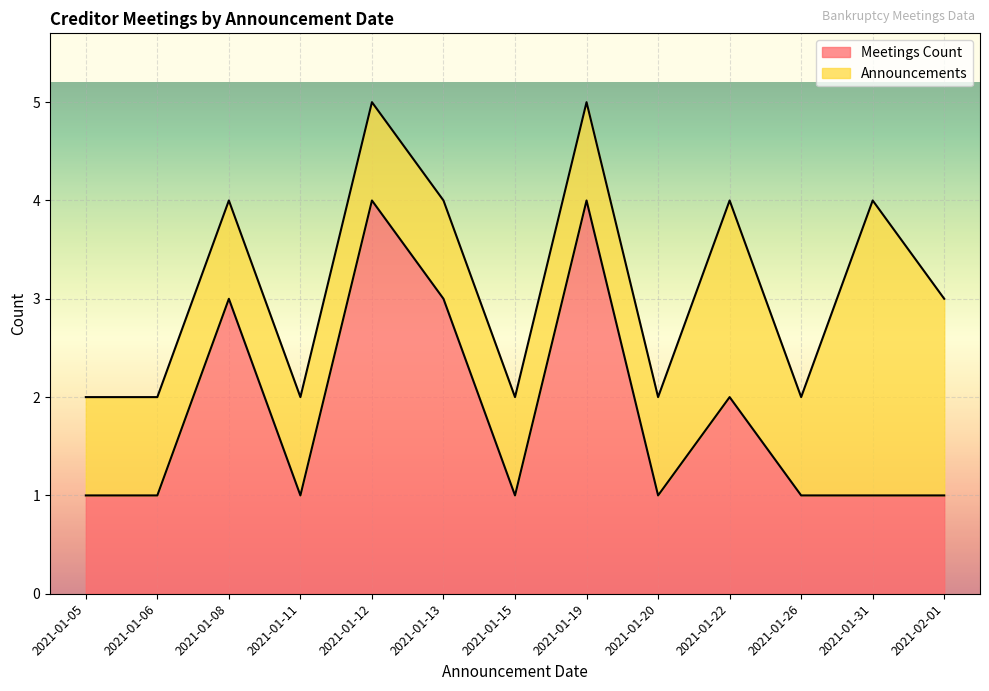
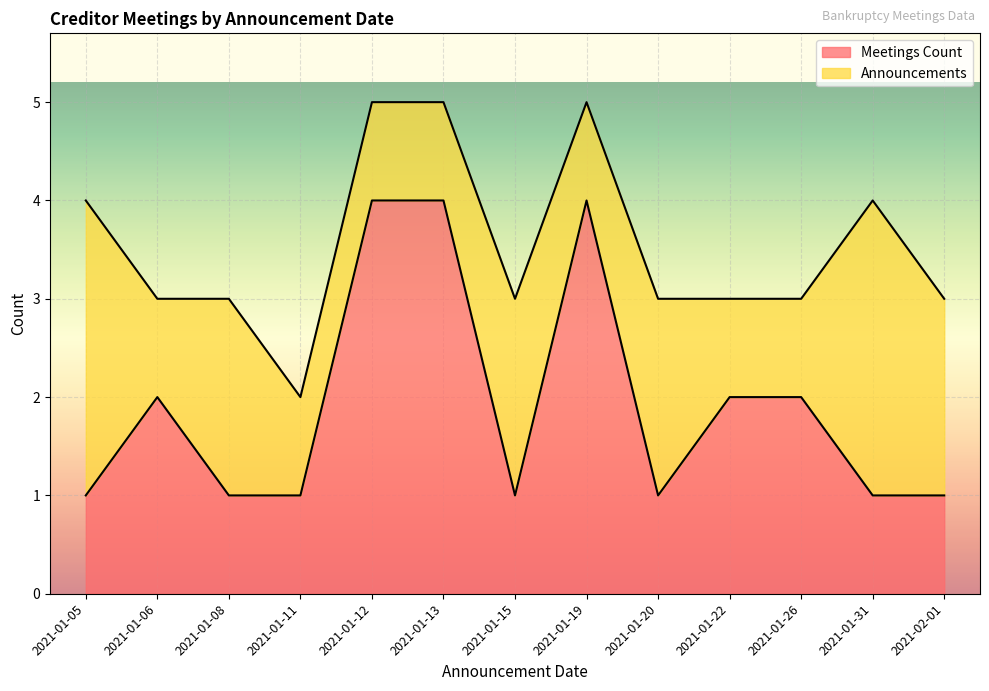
  {
    "Meetings Count": {
      "2021-01-05": 1,
-     "2021-01-06": 1,
-     "2021-01-08": 3,
+     "2021-01-06": 2,
+     "2021-01-08": 1,
      "2021-01-11": 1,
      "2021-01-12": 4,
-     "2021-01-13": 3,
+     "2021-01-13": 4,
      "2021-01-15": 1,
      "2021-01-19": 4,
      "2021-01-20": 1,
      "2021-01-22": 2,
-     "2021-01-26": 1,
+     "2021-01-26": 2,
      "2021-01-31": 1,
      "2021-02-01": 1
    },
    "Announcements": {
-     "2021-01-05": 1,
+     "2021-01-05": 3,
      "2021-01-06": 1,
-     "2021-01-08": 1,
+     "2021-01-08": 2,
      "2021-01-11": 1,
      "2021-01-12": 1,
      "2021-01-13": 1,
-     "2021-01-15": 1,
+     "2021-01-15": 2,
      "2021-01-19": 1,
-     "2021-01-20": 1,
-     "2021-01-22": 2,
+     "2021-01-20": 2,
+     "2021-01-22": 1,
      "2021-01-26": 1,
      "2021-01-31": 3,
      "2021-02-01": 2
    }
  }
